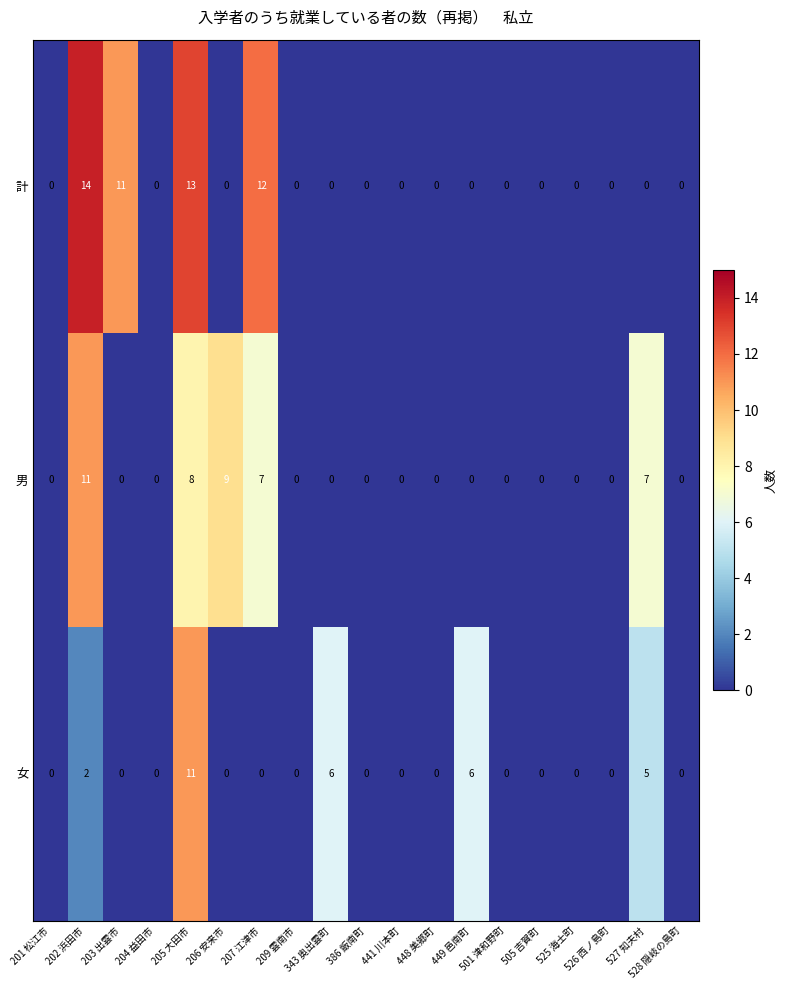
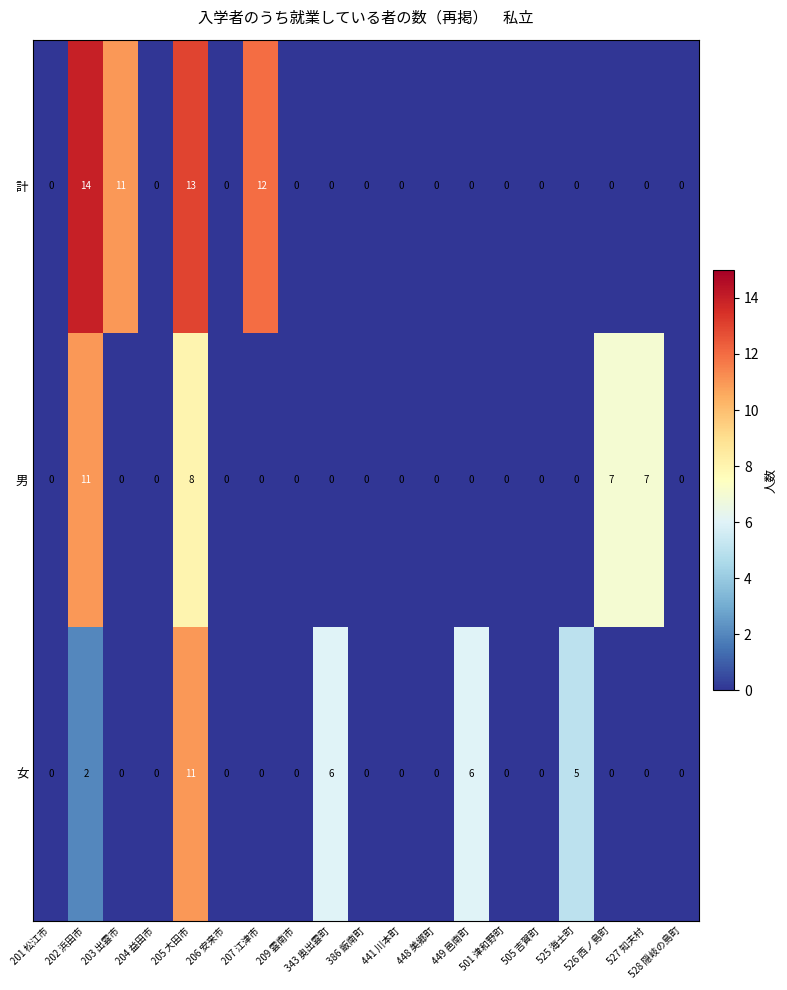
  {
    "計": {
      "201 松江市": 0,
      "202 浜田市": 14,
      "203 出雲市": 11,
      "204 益田市": 0,
      "205 大田市": 13,
      "206 安来市": 0,
      "207 江津市": 12,
      "209 雲南市": 0,
      "343 奥出雲町": 0,
      "386 飯南町": 0,
      "441 川本町": 0,
      "448 美郷町": 0,
      "449 邑南町": 0,
      "501 津和野町": 0,
      "505 吉賀町": 0,
      "525 海士町": 0,
      "526 西ノ島町": 0,
      "527 知夫村": 0,
      "528 隠岐の島町": 0
    },
    "男": {
      "201 松江市": 0,
      "202 浜田市": 11,
      "203 出雲市": 0,
      "204 益田市": 0,
      "205 大田市": 8,
-     "206 安来市": 9,
-     "207 江津市": 7,
+     "206 安来市": 0,
+     "207 江津市": 0,
      "209 雲南市": 0,
      "343 奥出雲町": 0,
      "386 飯南町": 0,
      "441 川本町": 0,
      "448 美郷町": 0,
      "449 邑南町": 0,
      "501 津和野町": 0,
      "505 吉賀町": 0,
      "525 海士町": 0,
-     "526 西ノ島町": 0,
+     "526 西ノ島町": 7,
      "527 知夫村": 7,
      "528 隠岐の島町": 0
    },
    "女": {
      "201 松江市": 0,
      "202 浜田市": 2,
      "203 出雲市": 0,
      "204 益田市": 0,
      "205 大田市": 11,
      "206 安来市": 0,
      "207 江津市": 0,
      "209 雲南市": 0,
      "343 奥出雲町": 6,
      "386 飯南町": 0,
      "441 川本町": 0,
      "448 美郷町": 0,
      "449 邑南町": 6,
      "501 津和野町": 0,
      "505 吉賀町": 0,
-     "525 海士町": 0,
+     "525 海士町": 5,
      "526 西ノ島町": 0,
-     "527 知夫村": 5,
+     "527 知夫村": 0,
      "528 隠岐の島町": 0
    }
  }
